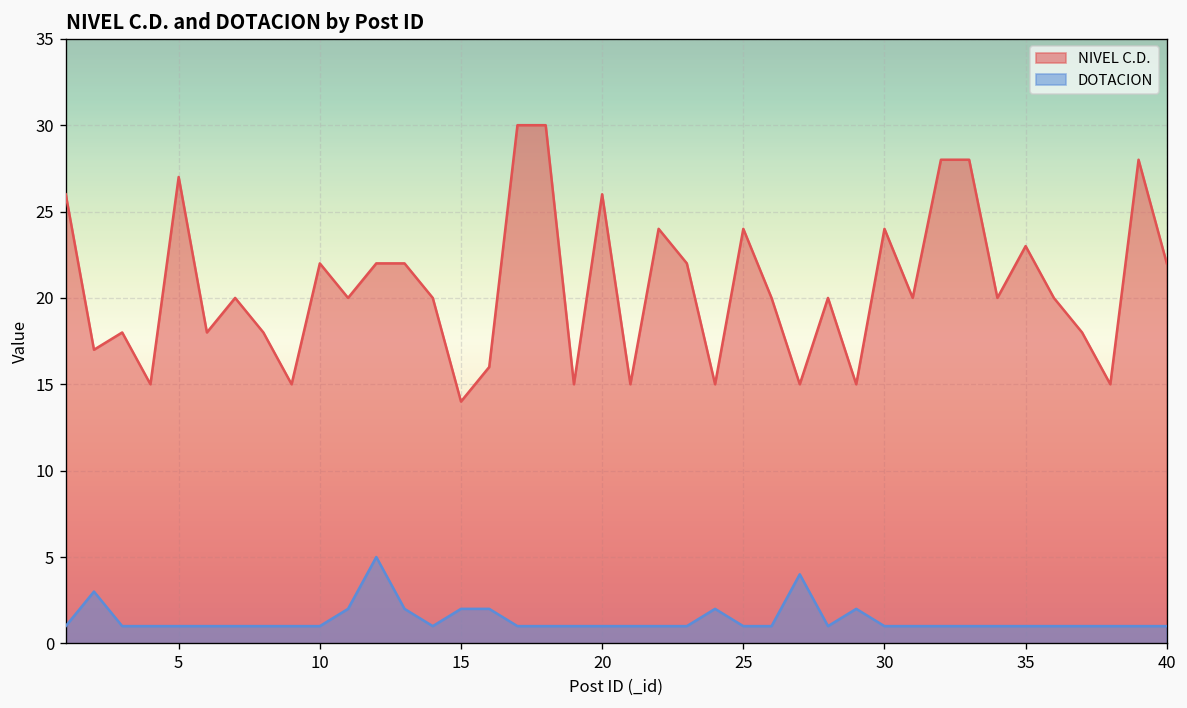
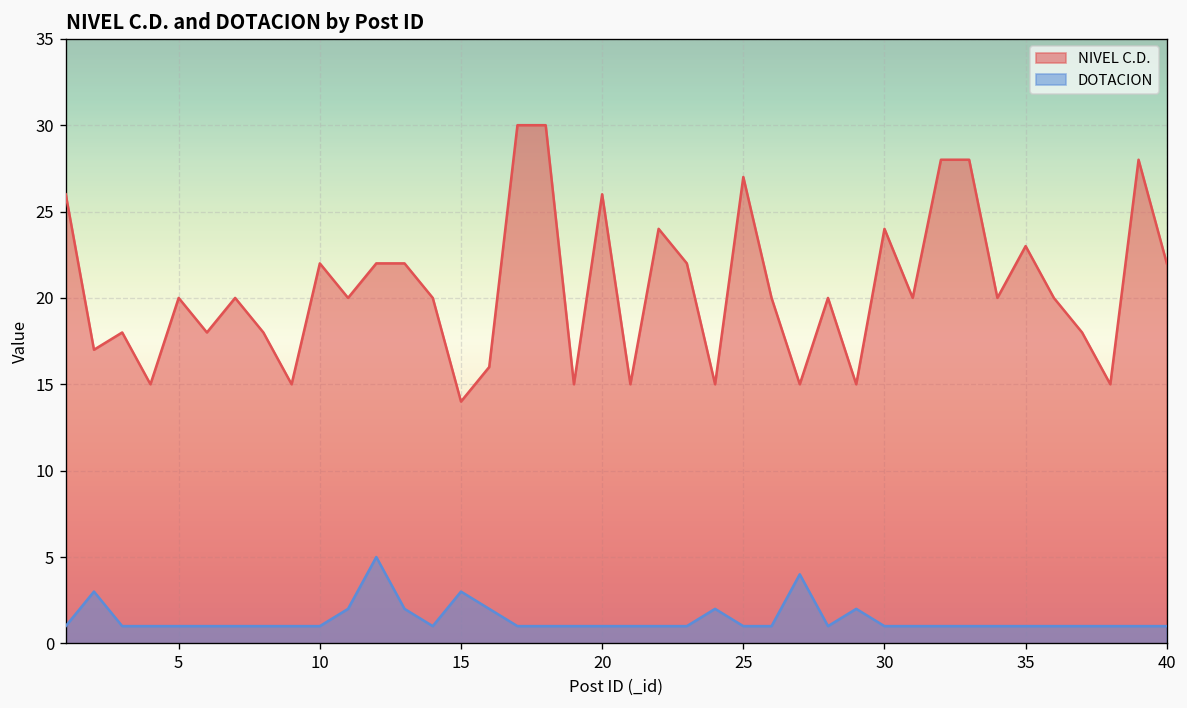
  {
    "NIVEL C.D.": {
-     "5": 27,
+     "5": 20,
      "10": 22,
      "15": 14,
      "20": 26,
-     "25": 24,
+     "25": 27,
      "30": 24,
      "35": 23,
      "40": 22
    },
    "DOTACION": {
      "5": 1,
      "10": 1,
-     "15": 2,
+     "15": 3,
      "20": 1,
      "25": 1,
      "30": 1,
      "35": 1,
      "40": 1
    }
  }
